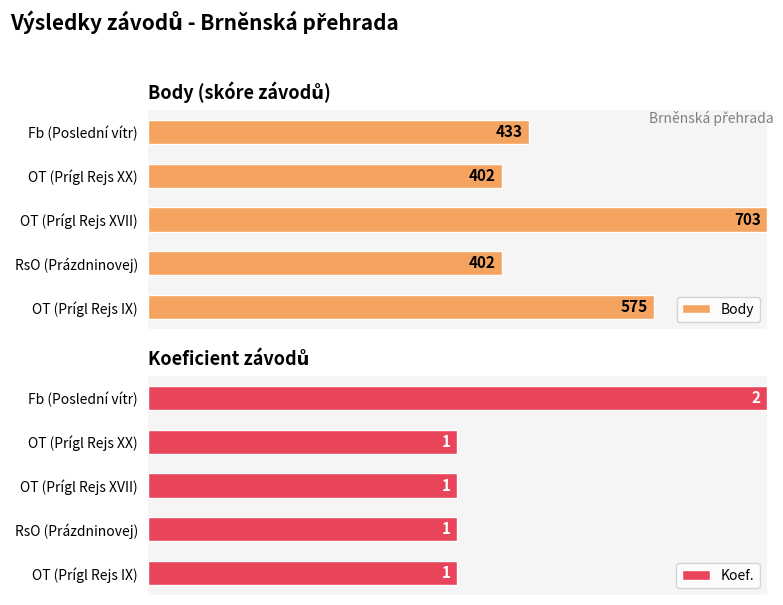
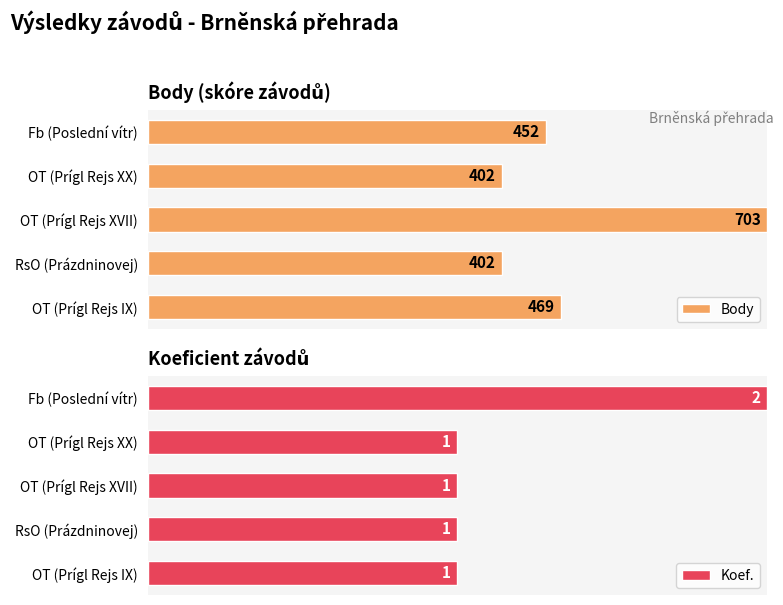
  {
    "Body (skóre závodů)": {
-     "Fb (Poslední vítr)": 433,
-     "OT (Prígl Rejs IX)": 575
+     "Fb (Poslední vítr)": 452,
+     "OT (Prígl Rejs IX)": 469
    }
  }
